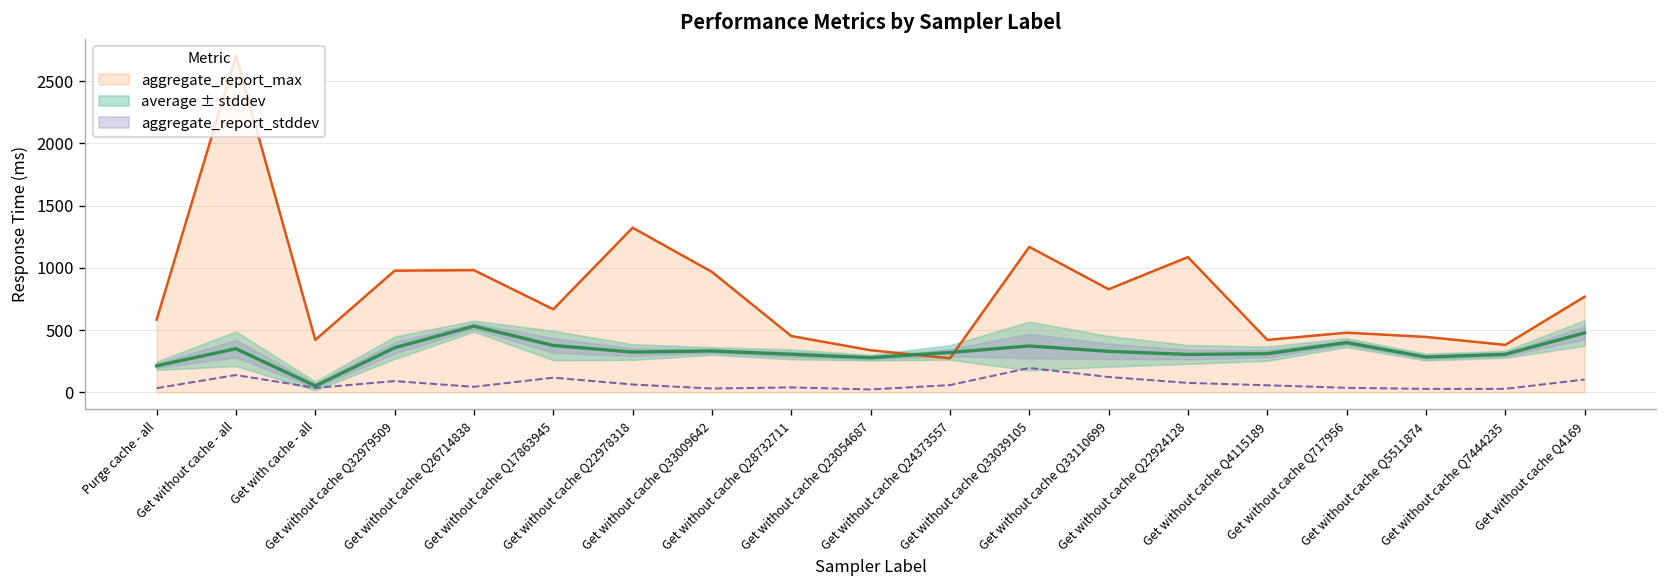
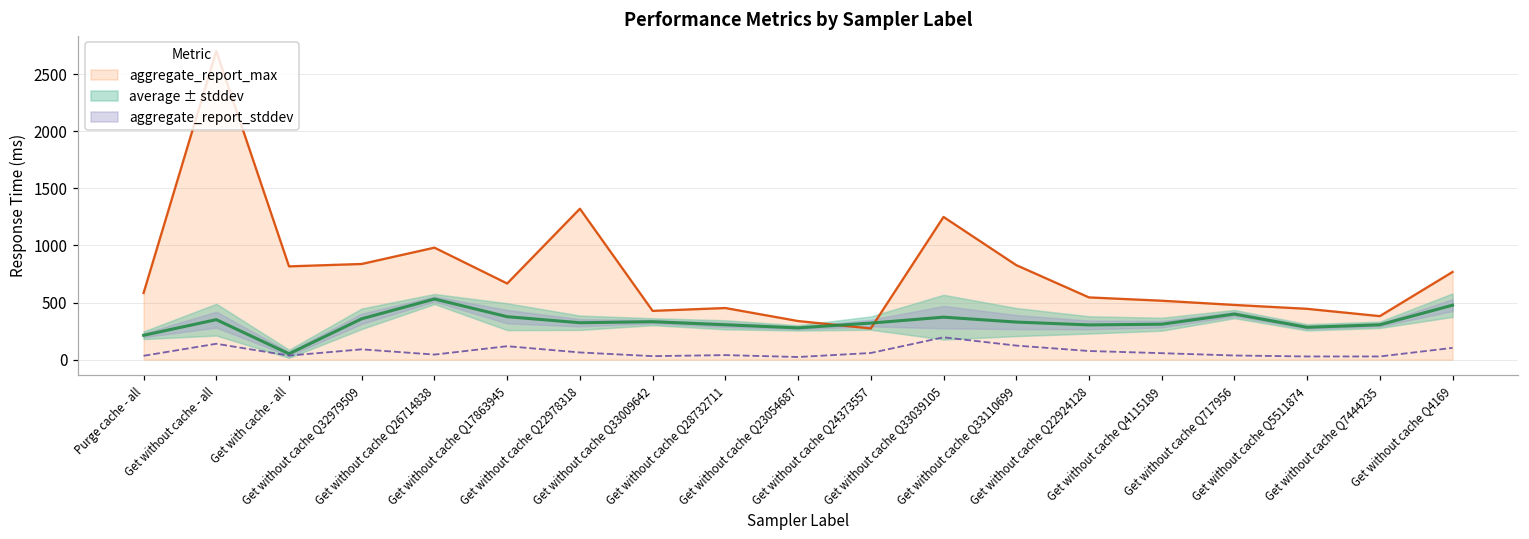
  {
    "aggregate_report_max": {
      "Purge cache - all": 580,
-     "Get with cache - all": 420,
-     "Get without cache Q32979509": 980,
+     "Get with cache - all": 820,
+     "Get without cache Q32979509": 840,
      "Get without cache Q26714838": 980,
      "Get without cache Q17863945": 670,
      "Get without cache Q22978318": 1320,
-     "Get without cache Q33009642": 970,
+     "Get without cache Q33009642": 430,
      "Get without cache Q28732711": 450,
      "Get without cache Q23054687": 340,
      "Get without cache Q24373557": 270,
-     "Get without cache Q33039105": 1170,
+     "Get without cache Q33039105": 1250,
      "Get without cache Q33110699": 830,
-     "Get without cache Q22924128": 1090,
-     "Get without cache Q4115189": 420,
+     "Get without cache Q22924128": 550,
+     "Get without cache Q4115189": 520,
      "Get without cache Q717956": 480,
      "Get without cache Q5511874": 450,
      "Get without cache Q7444235": 380,
      "Get without cache Q4169": 770
    }
  }
